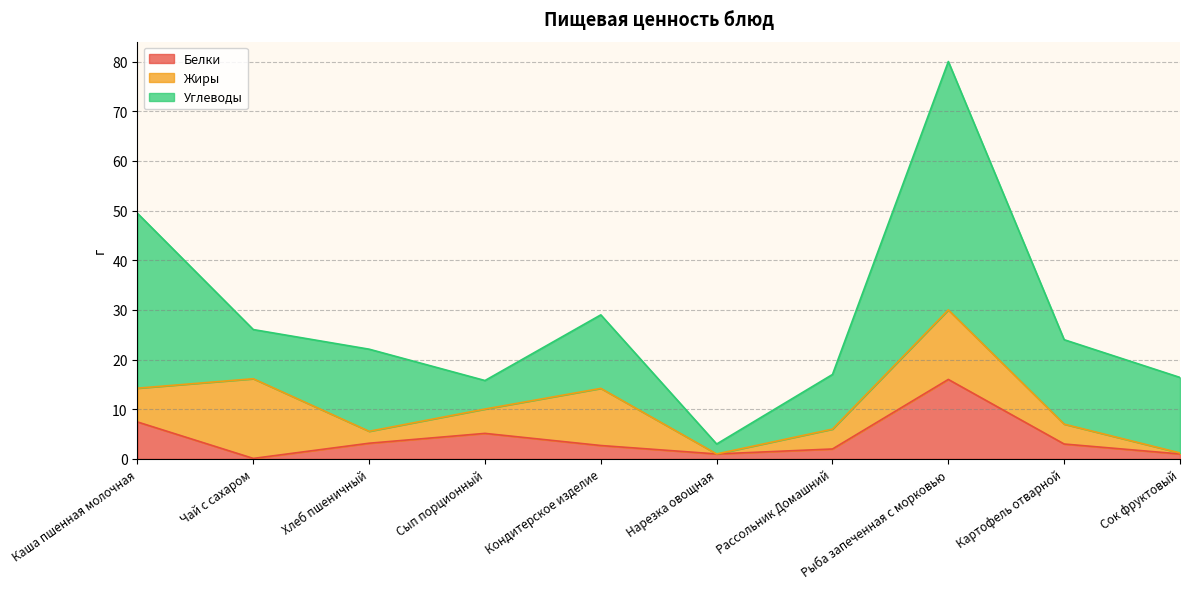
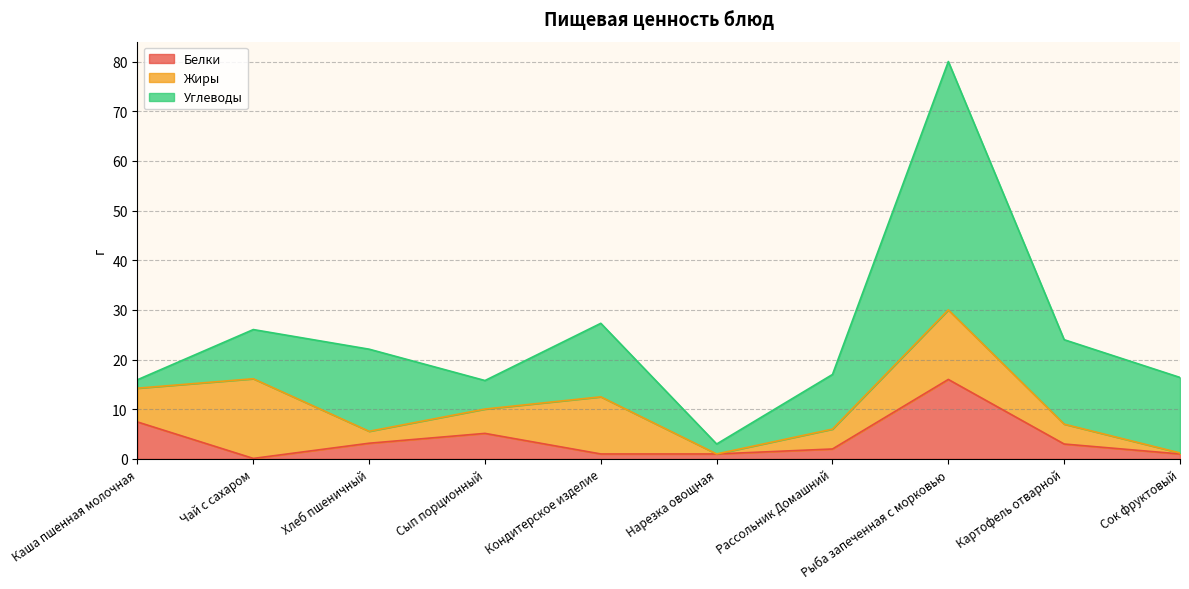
  {
    "Белки": {
      "Каша пшенная молочная": 7,
      "Чай с сахаром": 0,
      "Хлеб пшеничный": 3,
      "Сып порционный": 5,
-     "Кондитерское изделие": 3,
+     "Кондитерское изделие": 1,
      "Рассольник Домашний": 2,
      "Рыба запеченная с морковью": 16,
      "Картофель отварной": 3
    },
    "Жиры": {
      "Каша пшенная молочная": 7,
      "Чай с сахаром": 16,
      "Хлеб пшеничный": 2,
      "Сып порционный": 5,
      "Кондитерское изделие": 12,
      "Рассольник Домашний": 4,
      "Рыба запеченная с морковью": 14,
      "Картофель отварной": 4
    },
    "Углеводы": {
-     "Каша пшенная молочная": 35,
+     "Каша пшенная молочная": 2,
      "Чай с сахаром": 10,
      "Хлеб пшеничный": 17,
      "Сып порционный": 6,
      "Кондитерское изделие": 15,
      "Нарезка овощная": 2,
      "Рассольник Домашний": 11,
      "Рыба запеченная с морковью": 50,
      "Картофель отварной": 17,
      "Сок фруктовый": 15
    }
  }
